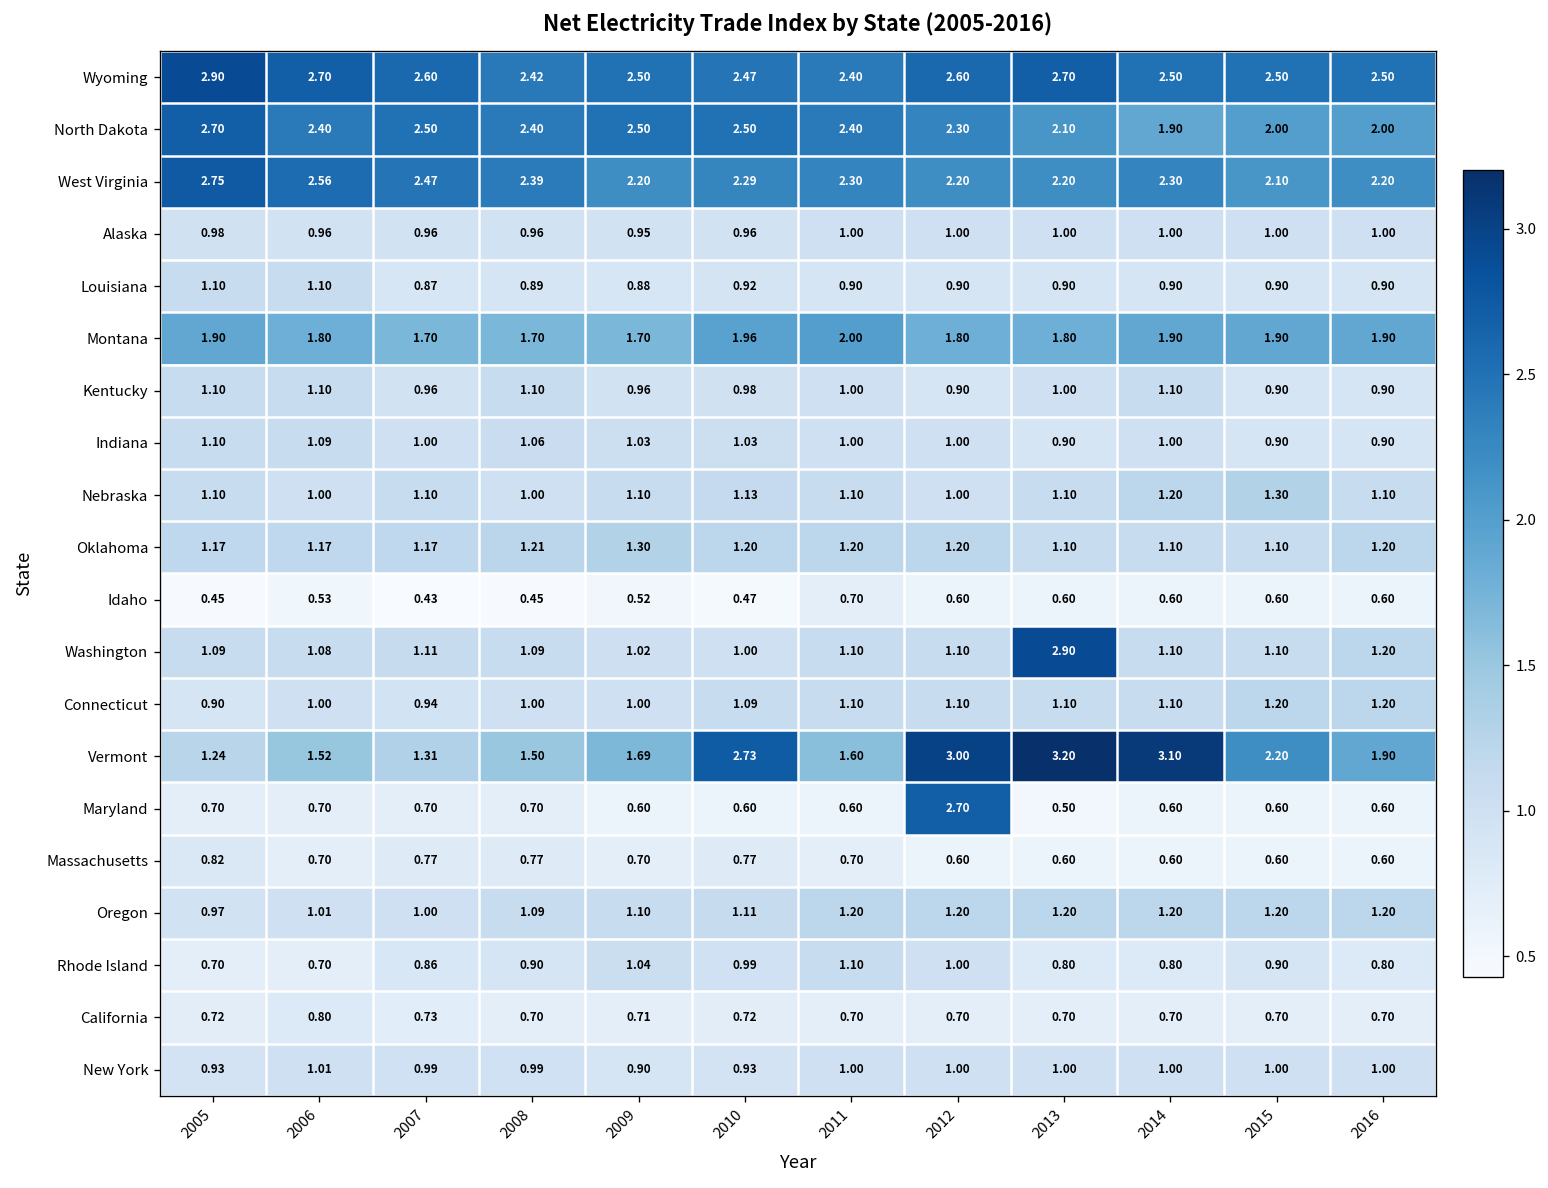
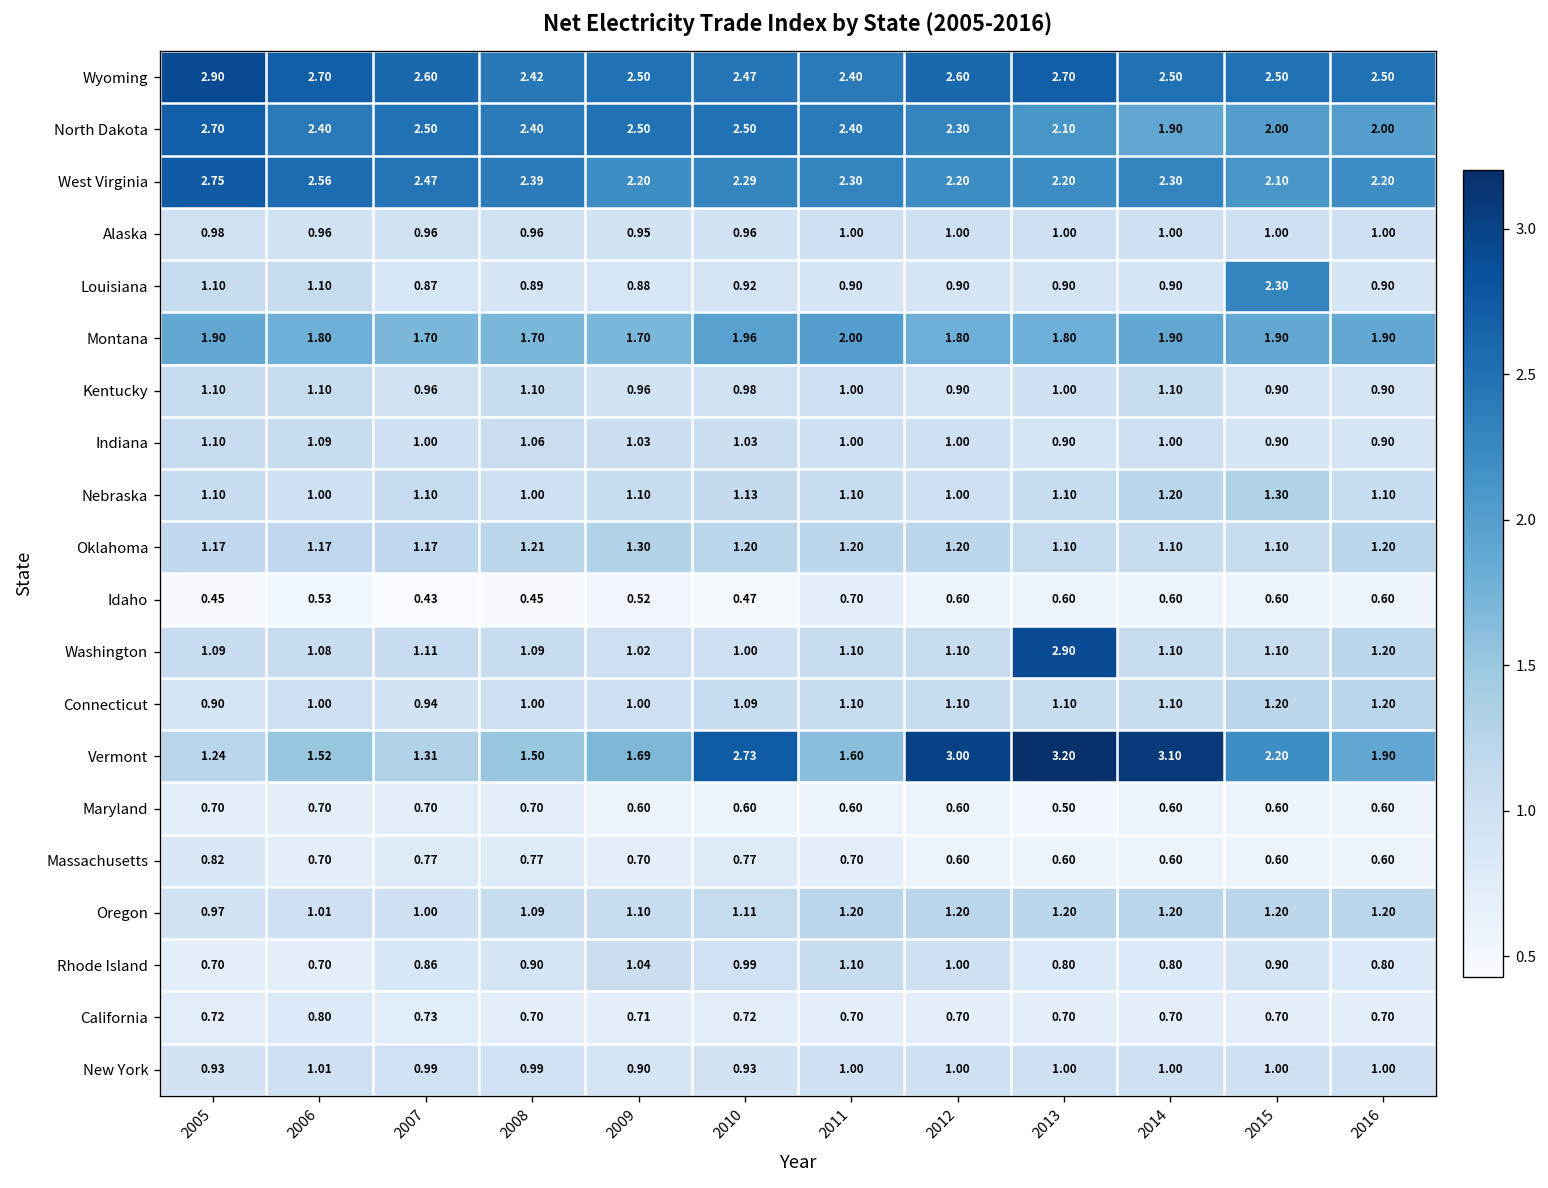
  {
    "Louisiana": {
      "2005": 1.10,
      "2006": 1.10,
      "2007": 0.87,
      "2008": 0.89,
      "2009": 0.88,
      "2010": 0.92,
      "2011": 0.90,
      "2012": 0.90,
      "2013": 0.90,
      "2014": 0.90,
-     "2015": 0.90,
+     "2015": 2.30,
      "2016": 0.90
    },
    "Maryland": {
      "2005": 0.70,
      "2006": 0.70,
      "2007": 0.70,
      "2008": 0.70,
      "2009": 0.60,
      "2010": 0.60,
      "2011": 0.60,
-     "2012": 2.70,
+     "2012": 0.60,
      "2013": 0.50,
      "2014": 0.60,
      "2015": 0.60,
      "2016": 0.60
    }
  }
